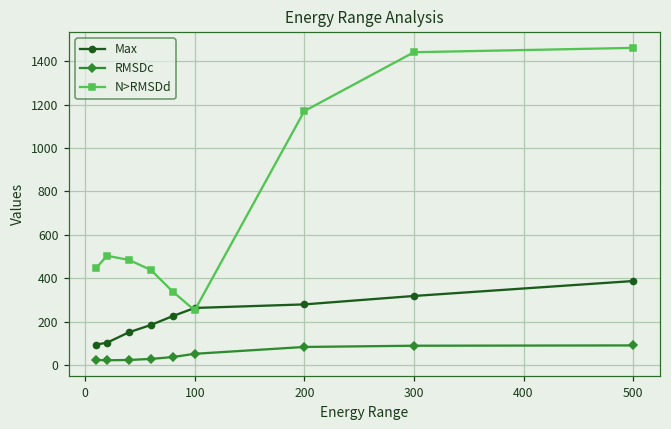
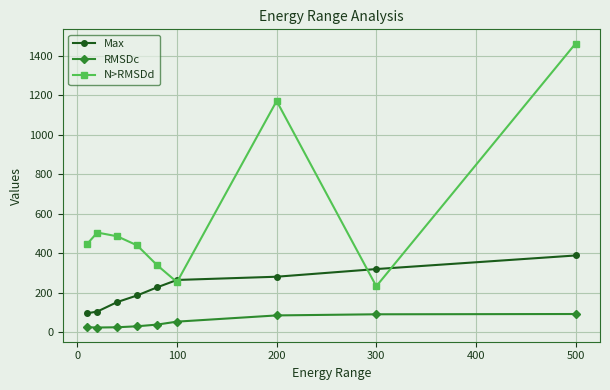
  {
    "N>RMSDd": {
      "200": 1170,
-     "300": 1440,
+     "300": 230,
      "500": 1460
    }
  }
